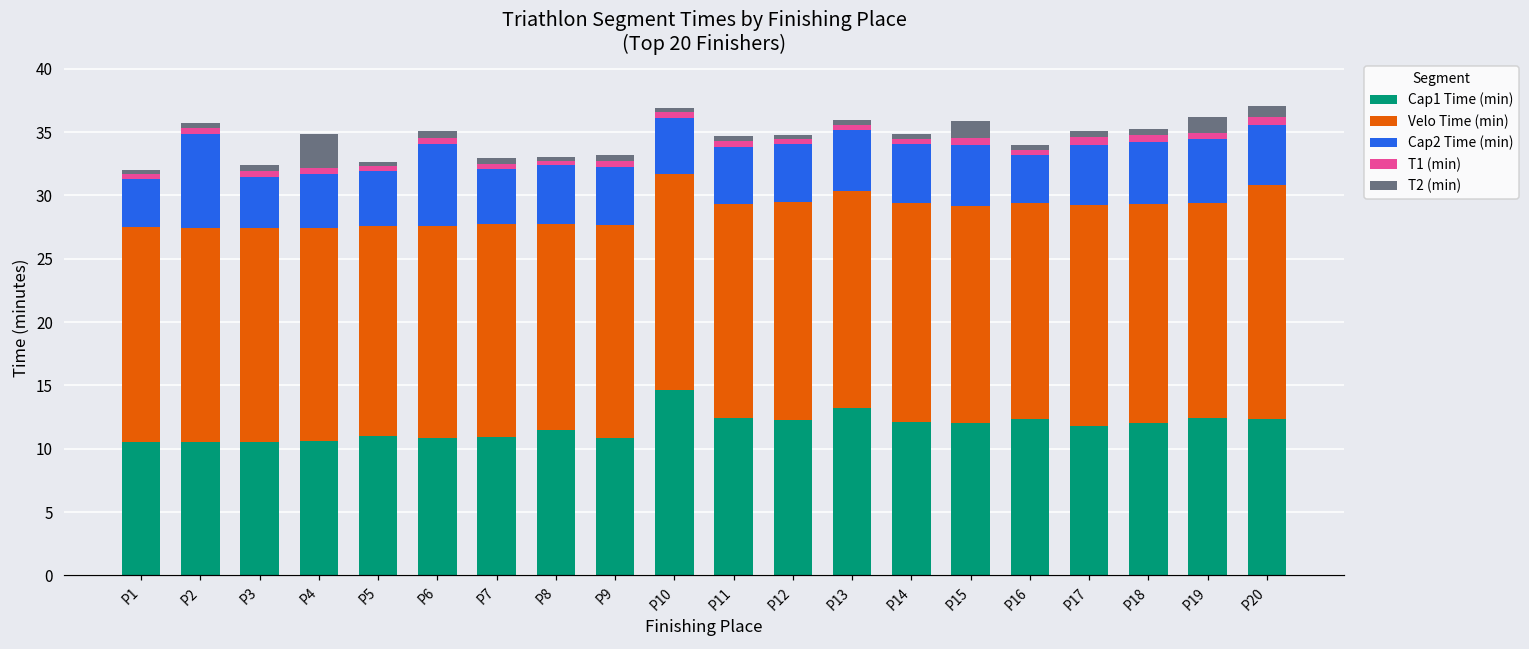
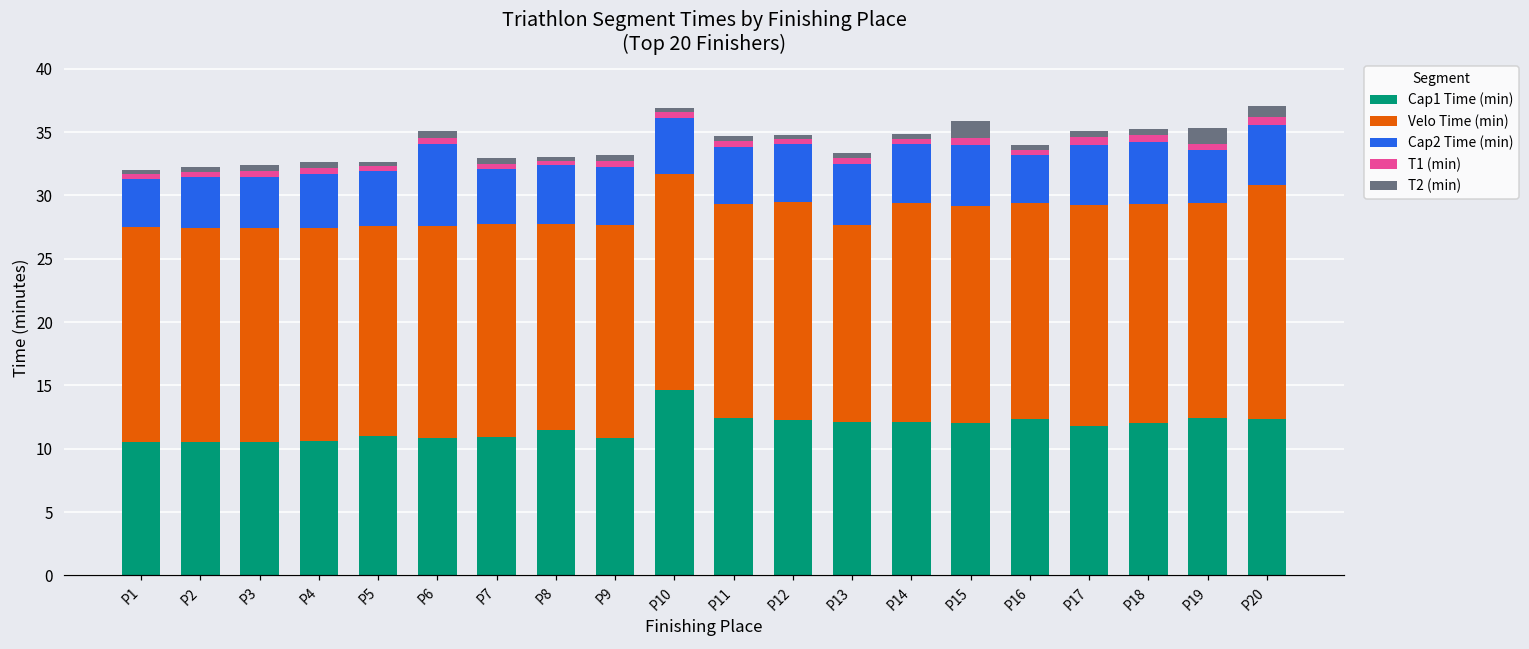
  {
    "Cap1 Time (min)": {
      "P1": 10.6,
      "P2": 10.6,
      "P3": 10.6,
      "P4": 10.6,
      "P5": 11.0,
      "P6": 10.9,
      "P7": 10.9,
      "P8": 11.5,
      "P9": 10.9,
      "P10": 14.7,
      "P11": 12.4,
      "P12": 12.3,
-     "P13": 13.2,
+     "P13": 12.1,
      "P14": 12.1,
      "P15": 12.0,
      "P16": 12.3,
      "P17": 11.8,
      "P18": 12.0,
      "P19": 12.4,
      "P20": 12.3
    },
    "Velo Time (min)": {
      "P1": 16.9,
      "P2": 16.9,
      "P3": 16.9,
      "P4": 16.9,
      "P5": 16.6,
      "P6": 16.7,
      "P7": 16.8,
      "P8": 16.2,
      "P9": 16.8,
      "P10": 17.0,
      "P11": 16.9,
      "P12": 17.2,
-     "P13": 17.1,
+     "P13": 15.6,
      "P14": 17.3,
      "P15": 17.1,
      "P16": 17.1,
      "P17": 17.4,
      "P18": 17.3,
      "P19": 17.0,
      "P20": 18.5
    },
    "Cap2 Time (min)": {
      "P1": 3.8,
-     "P2": 7.5,
+     "P2": 4.0,
      "P3": 4.1,
      "P4": 4.3,
      "P5": 4.3,
      "P6": 6.5,
      "P7": 4.3,
      "P8": 4.7,
      "P9": 4.6,
      "P10": 4.4,
      "P11": 4.5,
      "P12": 4.6,
      "P13": 4.8,
      "P14": 4.7,
      "P15": 4.8,
      "P16": 3.8,
      "P17": 4.8,
      "P18": 4.9,
-     "P19": 5.0,
+     "P19": 4.2,
      "P20": 4.7
    },
    "T1 (min)": {
      "P1": 0.4,
      "P2": 0.4,
      "P3": 0.4,
      "P4": 0.4,
      "P5": 0.4,
      "P6": 0.5,
      "P7": 0.4,
      "P8": 0.4,
      "P9": 0.4,
      "P10": 0.4,
      "P11": 0.4,
      "P12": 0.4,
      "P13": 0.4,
      "P14": 0.4,
      "P15": 0.5,
      "P16": 0.4,
      "P17": 0.6,
      "P18": 0.5,
      "P19": 0.4,
      "P20": 0.6
    },
    "T2 (min)": {
      "P1": 0.3,
      "P2": 0.4,
      "P3": 0.5,
-     "P4": 2.7,
+     "P4": 0.5,
      "P5": 0.3,
      "P6": 0.5,
      "P7": 0.5,
      "P8": 0.3,
      "P9": 0.4,
      "P10": 0.4,
      "P11": 0.4,
      "P12": 0.3,
      "P13": 0.4,
      "P14": 0.3,
      "P15": 1.4,
      "P16": 0.4,
      "P17": 0.5,
      "P18": 0.5,
      "P19": 1.3,
      "P20": 0.8
    }
  }
